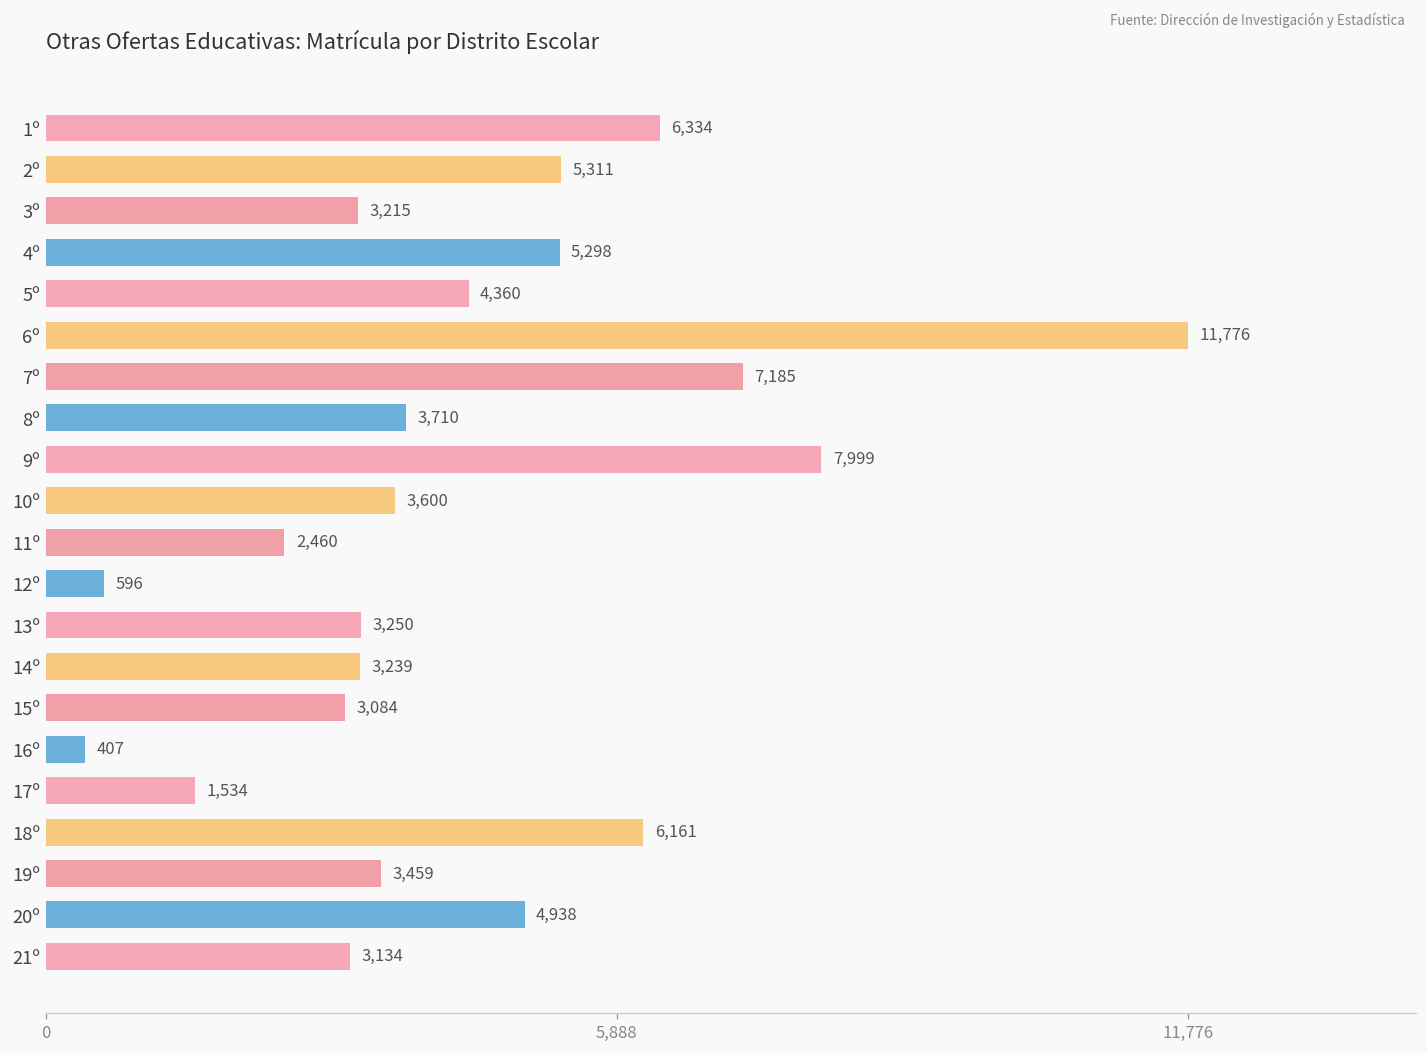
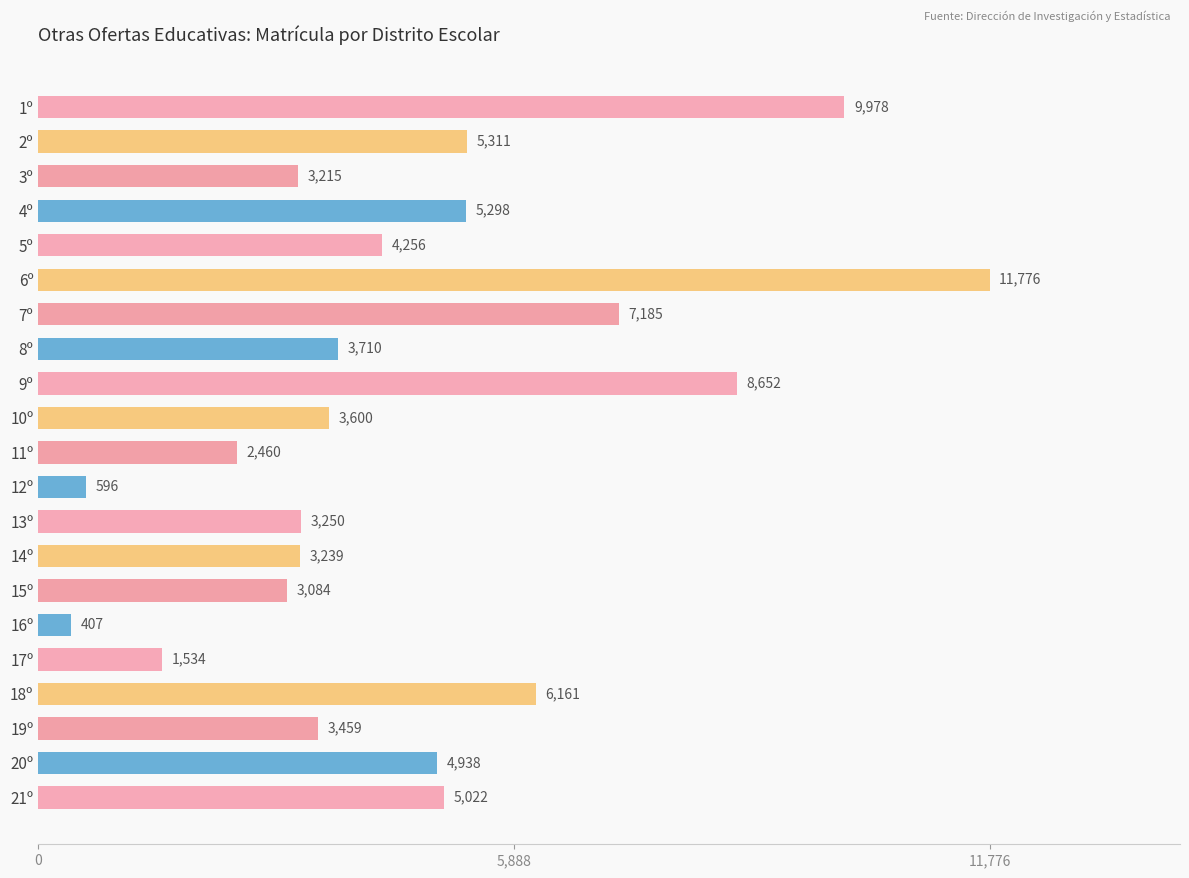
  {
-   "1º": "6,334",
+   "1º": "9,978",
    "2º": "5,311",
    "3º": "3,215",
    "4º": "5,298",
-   "5º": "4,360",
+   "5º": "4,256",
    "6º": "11,776",
    "7º": "7,185",
    "8º": "3,710",
-   "9º": "7,999",
+   "9º": "8,652",
    "10º": "3,600",
    "11º": "2,460",
    "12º": "596",
    "13º": "3,250",
    "14º": "3,239",
    "15º": "3,084",
    "16º": "407",
    "17º": "1,534",
    "18º": "6,161",
    "19º": "3,459",
    "20º": "4,938",
-   "21º": "3,134"
+   "21º": "5,022"
  }
